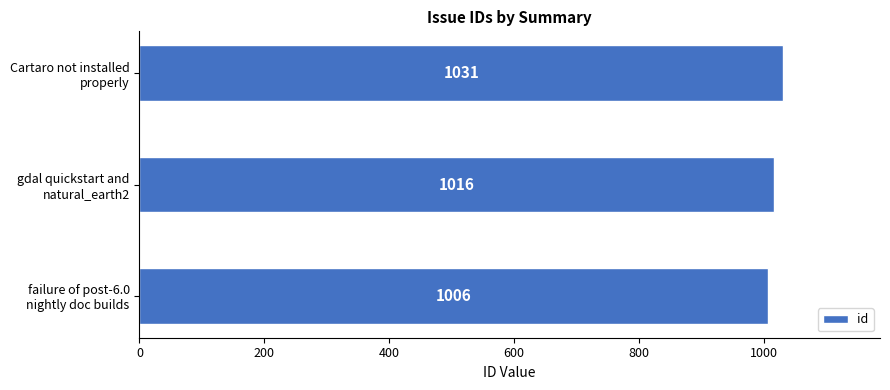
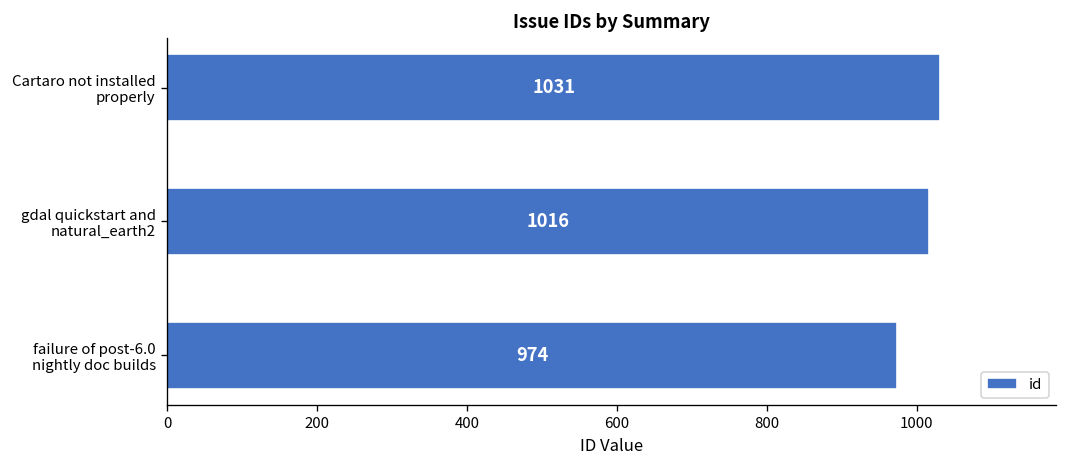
  {
    "Cartaro not installed properly": 1031,
    "gdal quickstart and natural_earth2": 1016,
-   "failure of post-6.0 nightly doc builds": 1006
+   "failure of post-6.0 nightly doc builds": 974
  }
